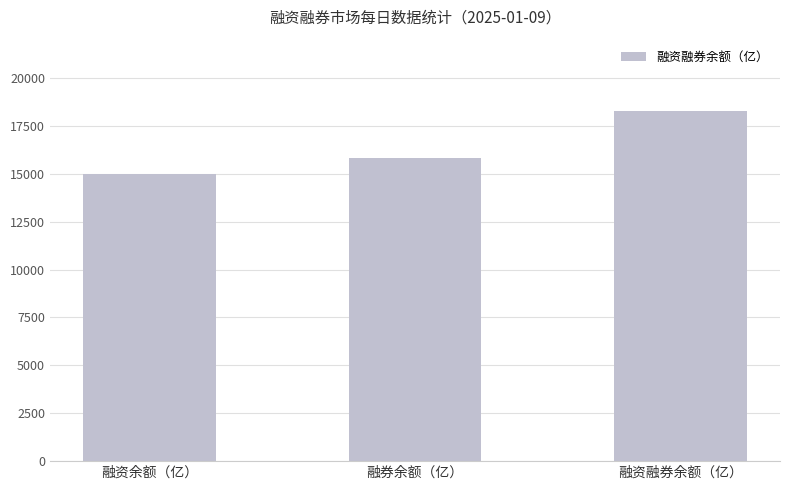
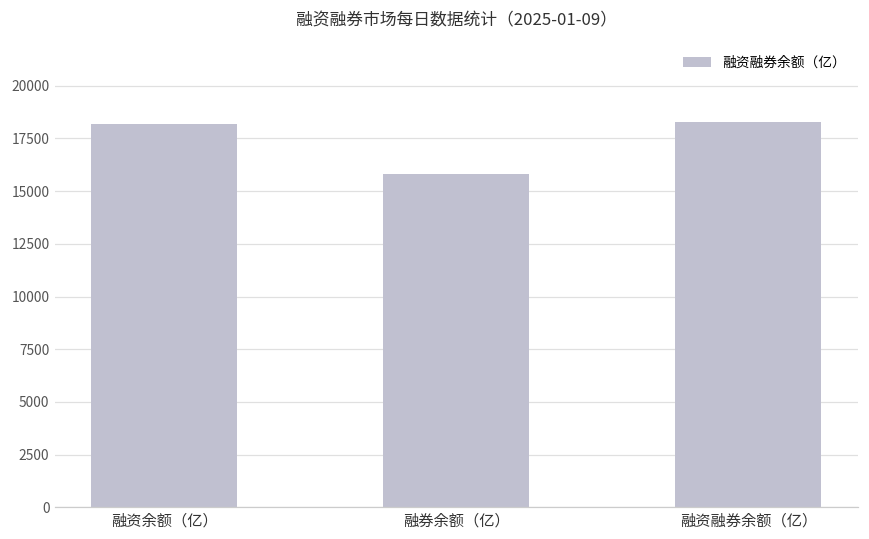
  {
-   "融资余额（亿）": 15000,
+   "融资余额（亿）": 18200,
    "融券余额（亿）": 15800,
    "融资融券余额（亿）": 18300
  }
